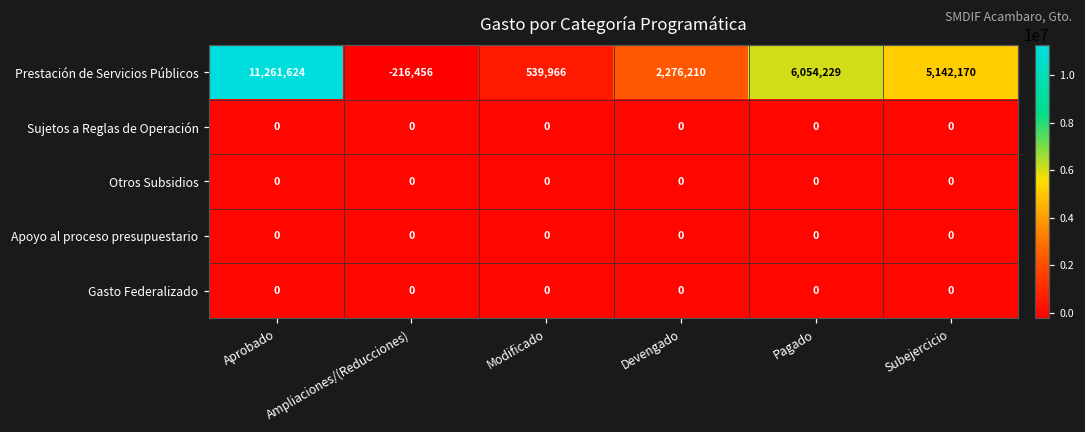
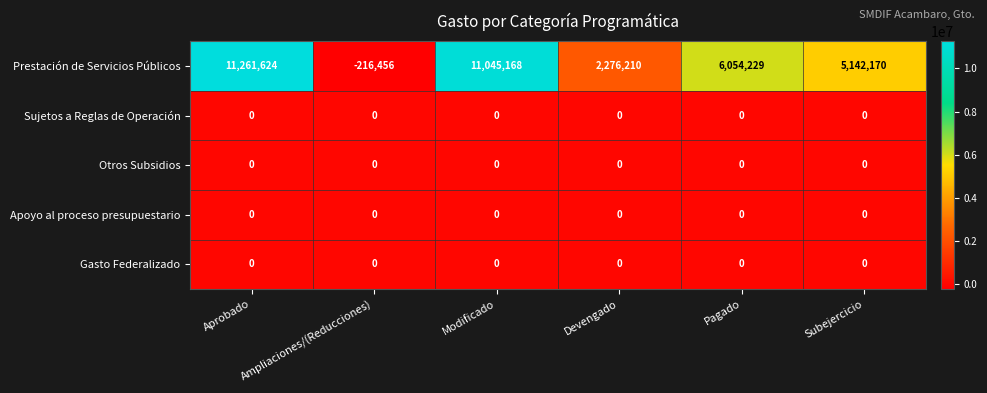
  {
    "Prestación de Servicios Públicos": {
      "Aprobado": "11,261,624",
      "Ampliaciones/(Reducciones)": "-216,456",
-     "Modificado": "539,966",
+     "Modificado": "11,045,168",
      "Devengado": "2,276,210",
      "Pagado": "6,054,229",
      "Subejercicio": "5,142,170"
    },
    "Sujetos a Reglas de Operación": {
      "Aprobado": "0",
      "Ampliaciones/(Reducciones)": "0",
      "Modificado": "0",
      "Devengado": "0",
      "Pagado": "0",
      "Subejercicio": "0"
    },
    "Otros Subsidios": {
      "Aprobado": "0",
      "Ampliaciones/(Reducciones)": "0",
      "Modificado": "0",
      "Devengado": "0",
      "Pagado": "0",
      "Subejercicio": "0"
    },
    "Apoyo al proceso presupuestario": {
      "Aprobado": "0",
      "Ampliaciones/(Reducciones)": "0",
      "Modificado": "0",
      "Devengado": "0",
      "Pagado": "0",
      "Subejercicio": "0"
    },
    "Gasto Federalizado": {
      "Aprobado": "0",
      "Ampliaciones/(Reducciones)": "0",
      "Modificado": "0",
      "Devengado": "0",
      "Pagado": "0",
      "Subejercicio": "0"
    }
  }
